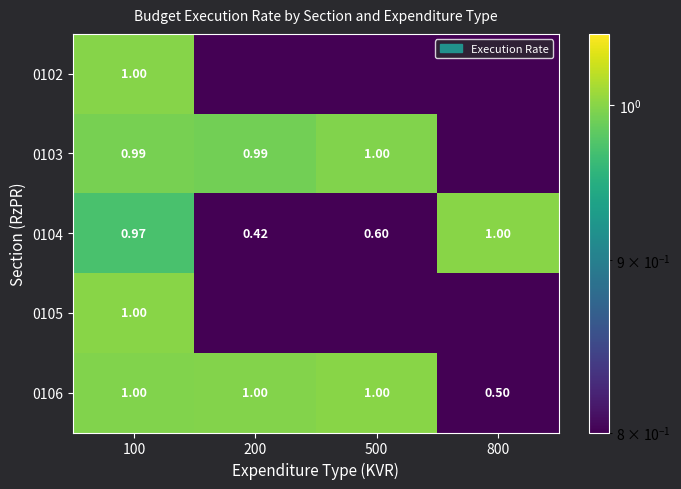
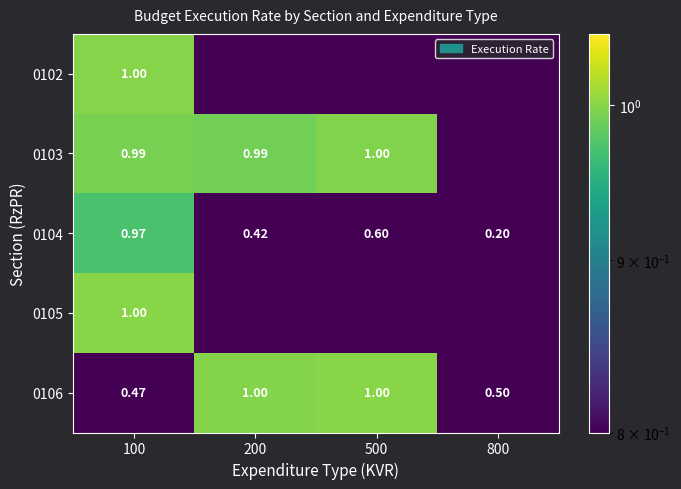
  {
    "0102": {
      "100": 1.00
    },
    "0103": {
      "100": 0.99,
      "200": 0.99,
      "500": 1.00
    },
    "0104": {
      "100": 0.97,
      "200": 0.42,
      "500": 0.60,
-     "800": 1.00
+     "800": 0.20
    },
    "0105": {
      "100": 1.00
    },
    "0106": {
-     "100": 1.00,
+     "100": 0.47,
      "200": 1.00,
      "500": 1.00,
      "800": 0.50
    }
  }
